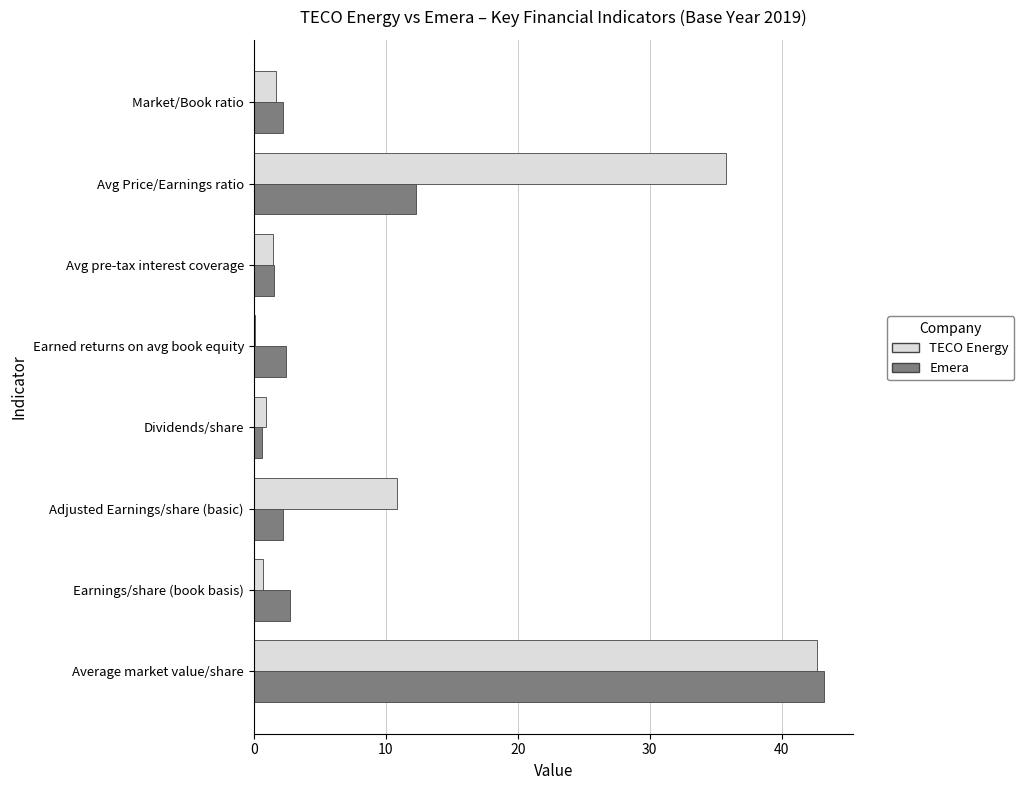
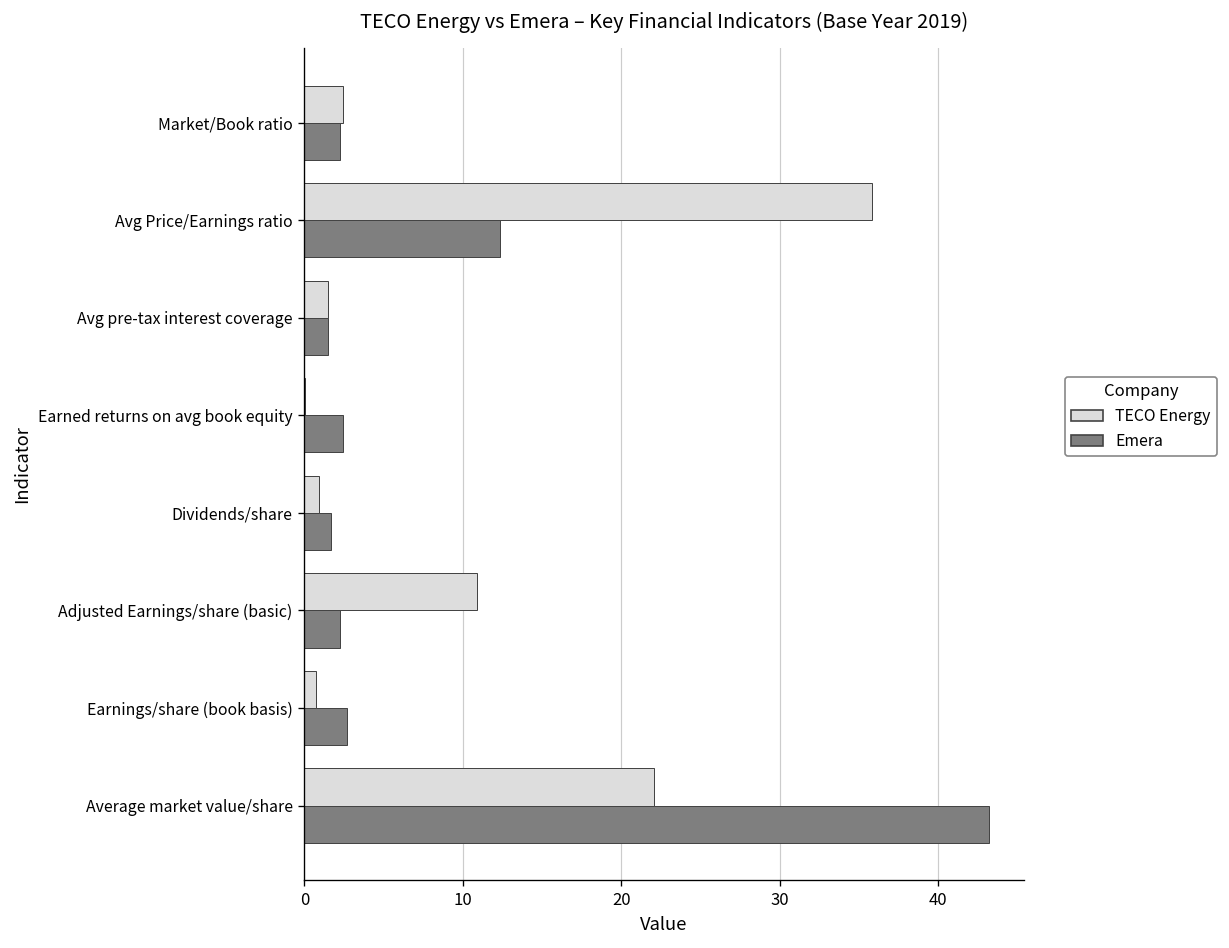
  {
    "Emera": {
      "Market/Book ratio": 2.3,
      "Avg Price/Earnings ratio": 12.3,
      "Avg pre-tax interest coverage": 1.5,
      "Earned returns on avg book equity": 2.4,
-     "Dividends/share": 0.6,
+     "Dividends/share": 1.7,
      "Adjusted Earnings/share (basic)": 2.3,
      "Earnings/share (book basis)": 2.7,
      "Average market value/share": 43.2
    },
    "TECO Energy": {
-     "Market/Book ratio": 1.7,
+     "Market/Book ratio": 2.4,
      "Avg Price/Earnings ratio": 35.8,
      "Avg pre-tax interest coverage": 1.5,
      "Dividends/share": 0.9,
      "Adjusted Earnings/share (basic)": 10.9,
      "Earnings/share (book basis)": 0.7,
-     "Average market value/share": 42.7
+     "Average market value/share": 22.0
    }
  }
